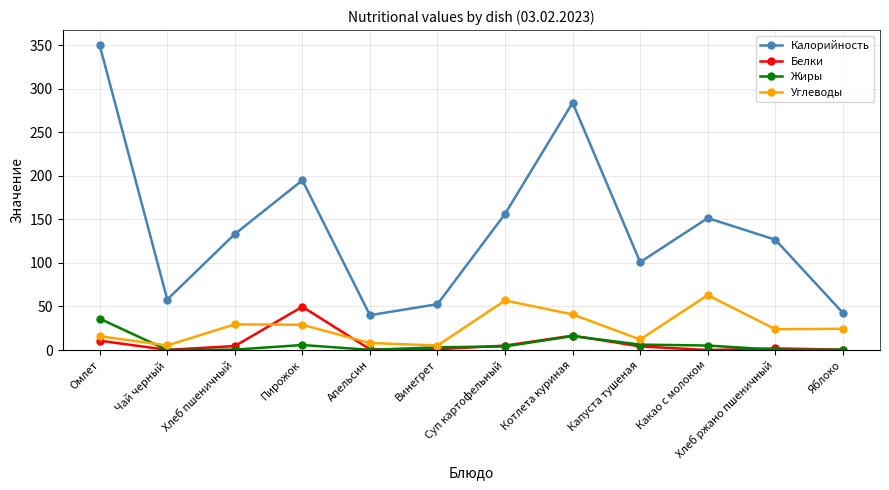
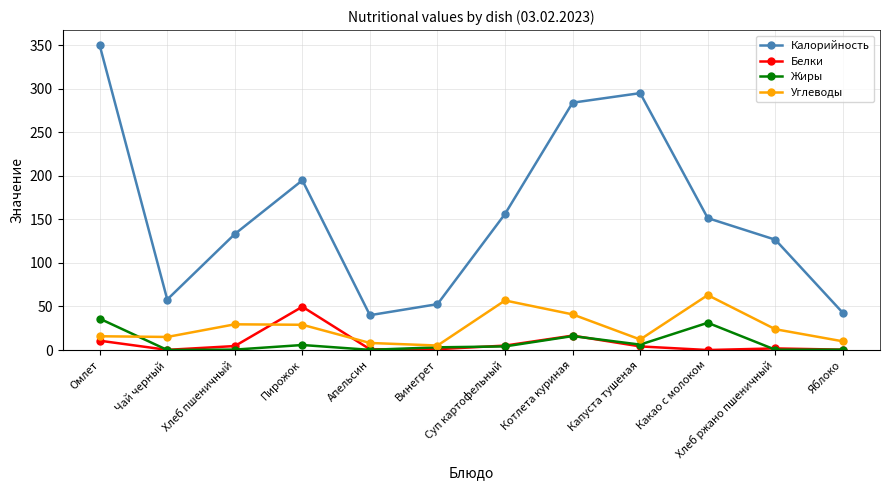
  {
    "Калорийность": {
      "Омлет": 350,
      "Чай черный": 60,
      "Хлеб пшеничный": 130,
      "Пирожок": 190,
      "Апельсин": 40,
      "Винегрет": 50,
      "Суп картофельный": 160,
      "Котлета куриная": 280,
-     "Капуста тушеная": 100,
+     "Капуста тушеная": 300,
      "Какао с молоком": 150,
      "Хлеб ржано пшеничный": 130,
      "Яблоко": 40
    },
    "Белки": {
      "Омлет": 10,
      "Хлеб пшеничный": 0,
      "Пирожок": 50,
      "Какао с молоком": 0
    },
    "Жиры": {
      "Омлет": 40,
      "Хлеб пшеничный": 0,
      "Пирожок": 10,
-     "Какао с молоком": 10
+     "Какао с молоком": 30
    },
    "Углеводы": {
      "Омлет": 20,
-     "Чай черный": 10,
+     "Чай черный": 20,
      "Хлеб пшеничный": 30,
      "Пирожок": 30,
      "Апельсин": 10,
      "Суп картофельный": 60,
      "Котлета куриная": 40,
      "Капуста тушеная": 10,
      "Какао с молоком": 60,
      "Хлеб ржано пшеничный": 20,
-     "Яблоко": 20
+     "Яблоко": 10
    }
  }
